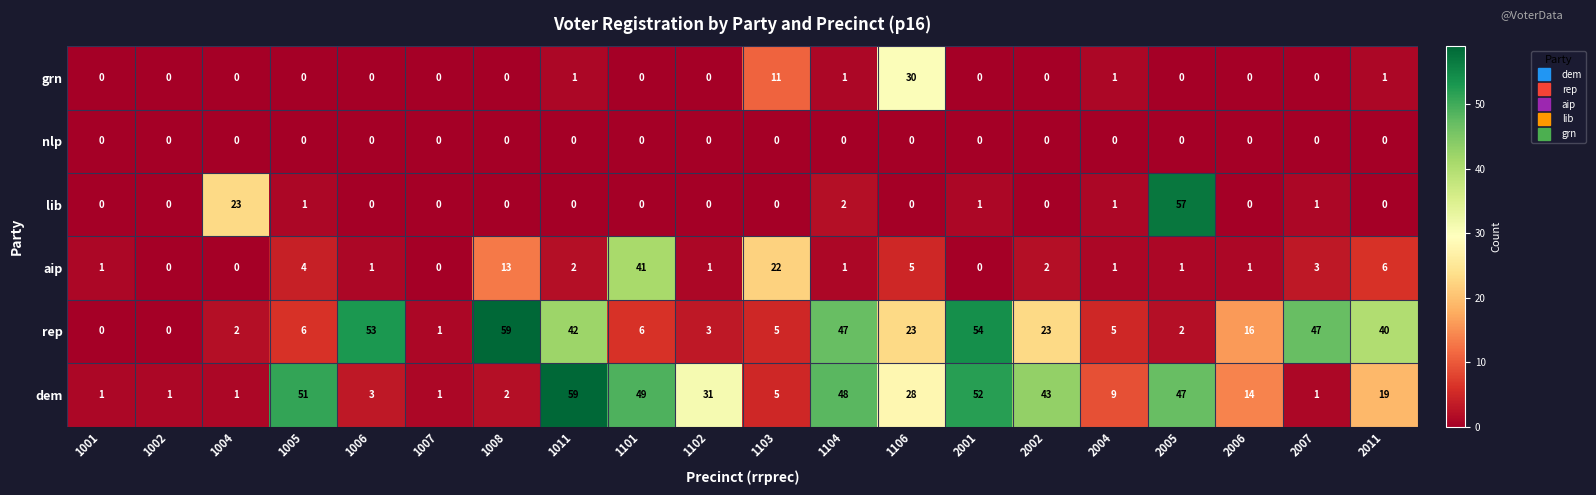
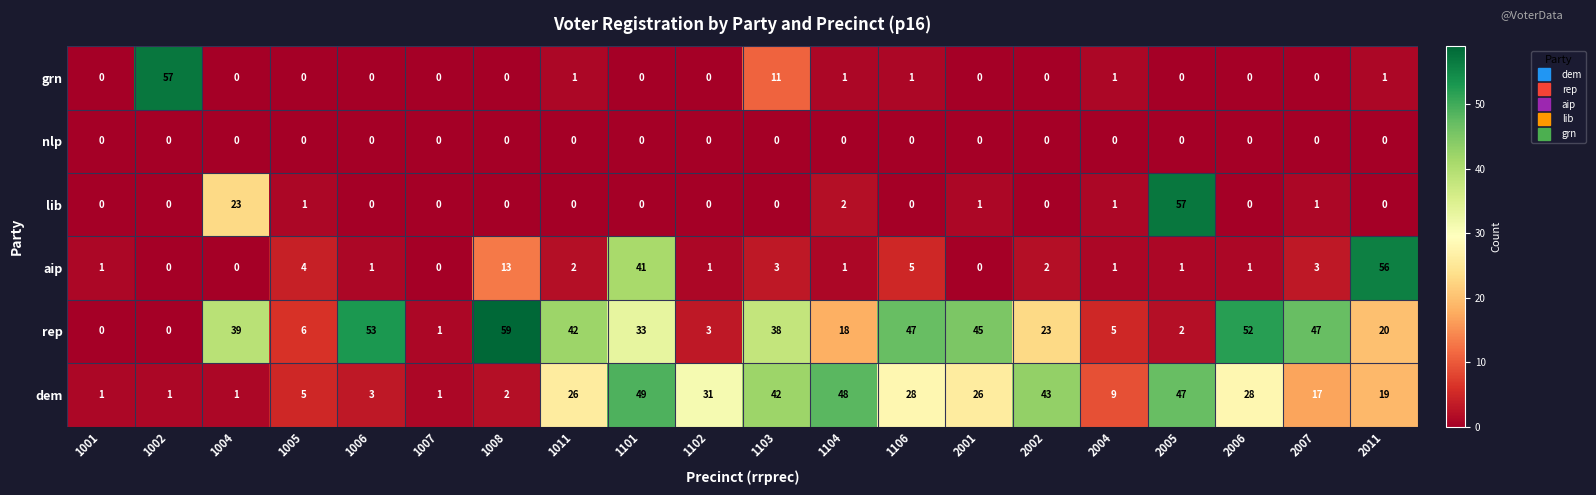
  {
    "grn": {
      "1001": 0,
-     "1002": 0,
+     "1002": 57,
      "1004": 0,
      "1005": 0,
      "1006": 0,
      "1007": 0,
      "1008": 0,
      "1011": 1,
      "1101": 0,
      "1102": 0,
      "1103": 11,
      "1104": 1,
-     "1106": 30,
+     "1106": 1,
      "2001": 0,
      "2002": 0,
      "2004": 1,
      "2005": 0,
      "2006": 0,
      "2007": 0,
      "2011": 1
    },
    "nlp": {
      "1001": 0,
      "1002": 0,
      "1004": 0,
      "1005": 0,
      "1006": 0,
      "1007": 0,
      "1008": 0,
      "1011": 0,
      "1101": 0,
      "1102": 0,
      "1103": 0,
      "1104": 0,
      "1106": 0,
      "2001": 0,
      "2002": 0,
      "2004": 0,
      "2005": 0,
      "2006": 0,
      "2007": 0,
      "2011": 0
    },
    "lib": {
      "1001": 0,
      "1002": 0,
      "1004": 23,
      "1005": 1,
      "1006": 0,
      "1007": 0,
      "1008": 0,
      "1011": 0,
      "1101": 0,
      "1102": 0,
      "1103": 0,
      "1104": 2,
      "1106": 0,
      "2001": 1,
      "2002": 0,
      "2004": 1,
      "2005": 57,
      "2006": 0,
      "2007": 1,
      "2011": 0
    },
    "aip": {
      "1001": 1,
      "1002": 0,
      "1004": 0,
      "1005": 4,
      "1006": 1,
      "1007": 0,
      "1008": 13,
      "1011": 2,
      "1101": 41,
      "1102": 1,
-     "1103": 22,
+     "1103": 3,
      "1104": 1,
      "1106": 5,
      "2001": 0,
      "2002": 2,
      "2004": 1,
      "2005": 1,
      "2006": 1,
      "2007": 3,
-     "2011": 6
+     "2011": 56
    },
    "rep": {
      "1001": 0,
      "1002": 0,
-     "1004": 2,
+     "1004": 39,
      "1005": 6,
      "1006": 53,
      "1007": 1,
      "1008": 59,
      "1011": 42,
-     "1101": 6,
+     "1101": 33,
      "1102": 3,
-     "1103": 5,
-     "1104": 47,
-     "1106": 23,
-     "2001": 54,
+     "1103": 38,
+     "1104": 18,
+     "1106": 47,
+     "2001": 45,
      "2002": 23,
      "2004": 5,
      "2005": 2,
-     "2006": 16,
+     "2006": 52,
      "2007": 47,
-     "2011": 40
+     "2011": 20
    },
    "dem": {
      "1001": 1,
      "1002": 1,
      "1004": 1,
-     "1005": 51,
+     "1005": 5,
      "1006": 3,
      "1007": 1,
      "1008": 2,
-     "1011": 59,
+     "1011": 26,
      "1101": 49,
      "1102": 31,
-     "1103": 5,
+     "1103": 42,
      "1104": 48,
      "1106": 28,
-     "2001": 52,
+     "2001": 26,
      "2002": 43,
      "2004": 9,
      "2005": 47,
-     "2006": 14,
-     "2007": 1,
+     "2006": 28,
+     "2007": 17,
      "2011": 19
    }
  }
